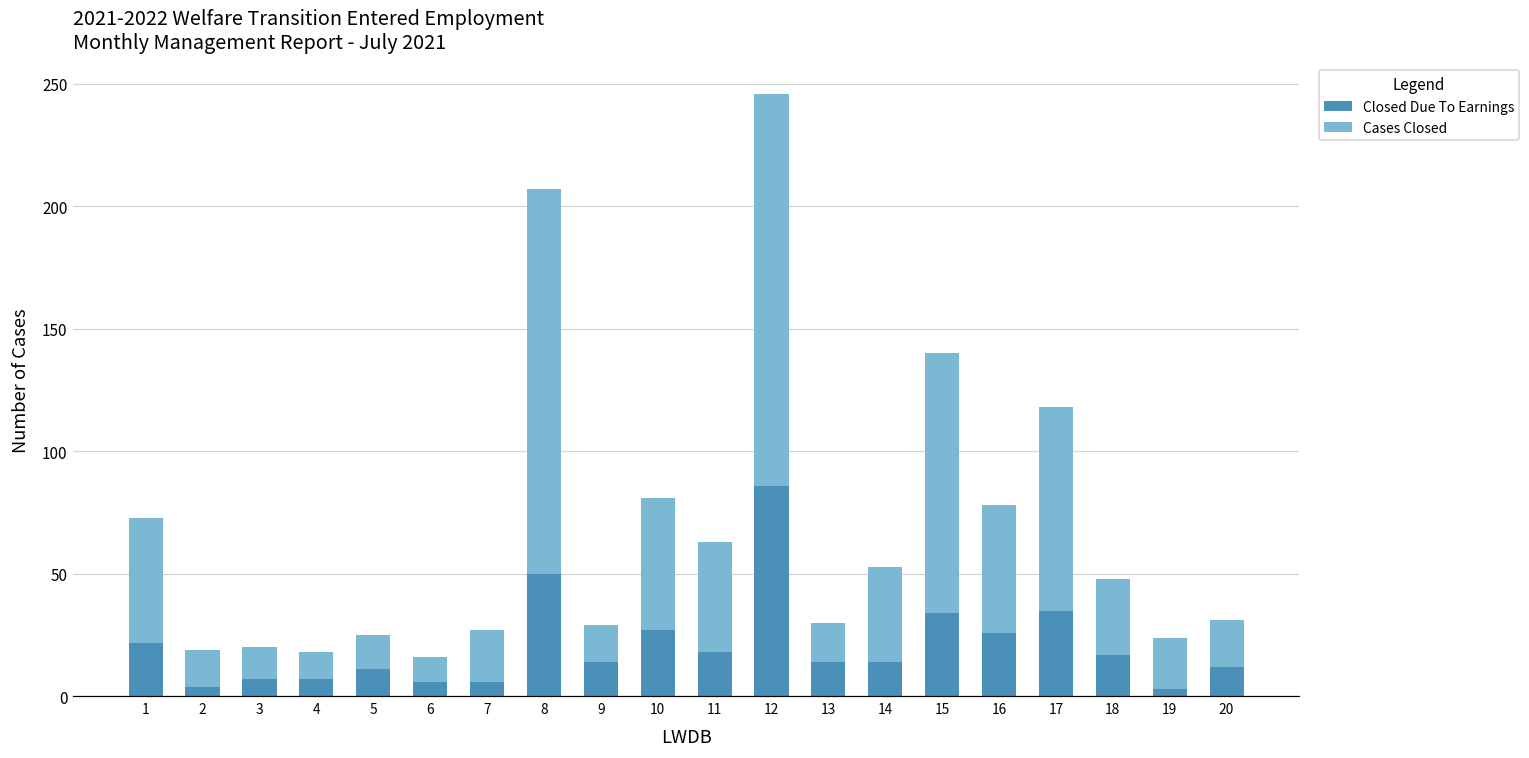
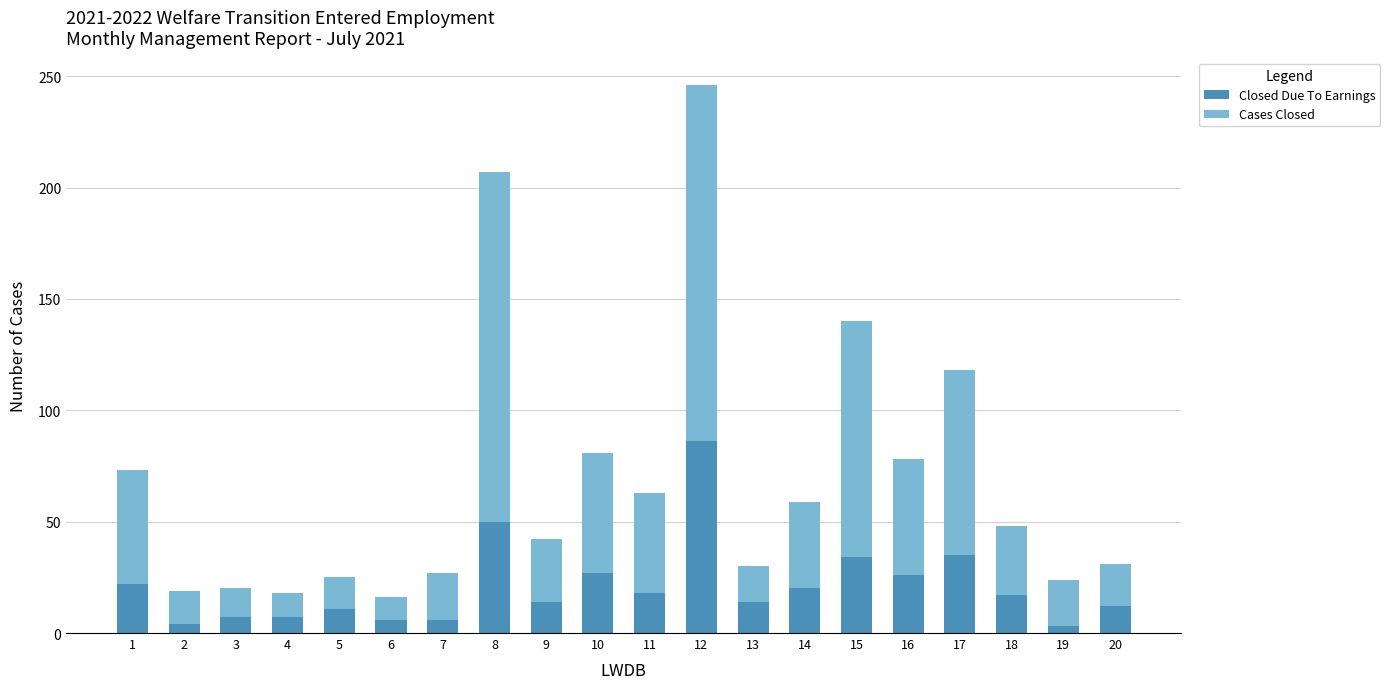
  {
    "Closed Due To Earnings": {
      "1": 22,
      "2": 4,
      "3": 7,
      "4": 7,
      "5": 11,
      "6": 6,
      "7": 6,
      "8": 50,
      "9": 14,
      "10": 27,
      "11": 18,
      "12": 86,
      "13": 14,
-     "14": 14,
+     "14": 20,
      "15": 34,
      "16": 26,
      "17": 35,
      "18": 17,
      "19": 3,
      "20": 12
    },
    "Cases Closed": {
      "1": 51,
      "2": 15,
      "3": 13,
      "4": 11,
      "5": 14,
      "6": 10,
      "7": 21,
      "8": 157,
-     "9": 15,
+     "9": 28,
      "10": 54,
      "11": 45,
      "12": 160,
      "13": 16,
      "14": 39,
      "15": 106,
      "16": 52,
      "17": 83,
      "18": 31,
      "19": 21,
      "20": 19
    }
  }
